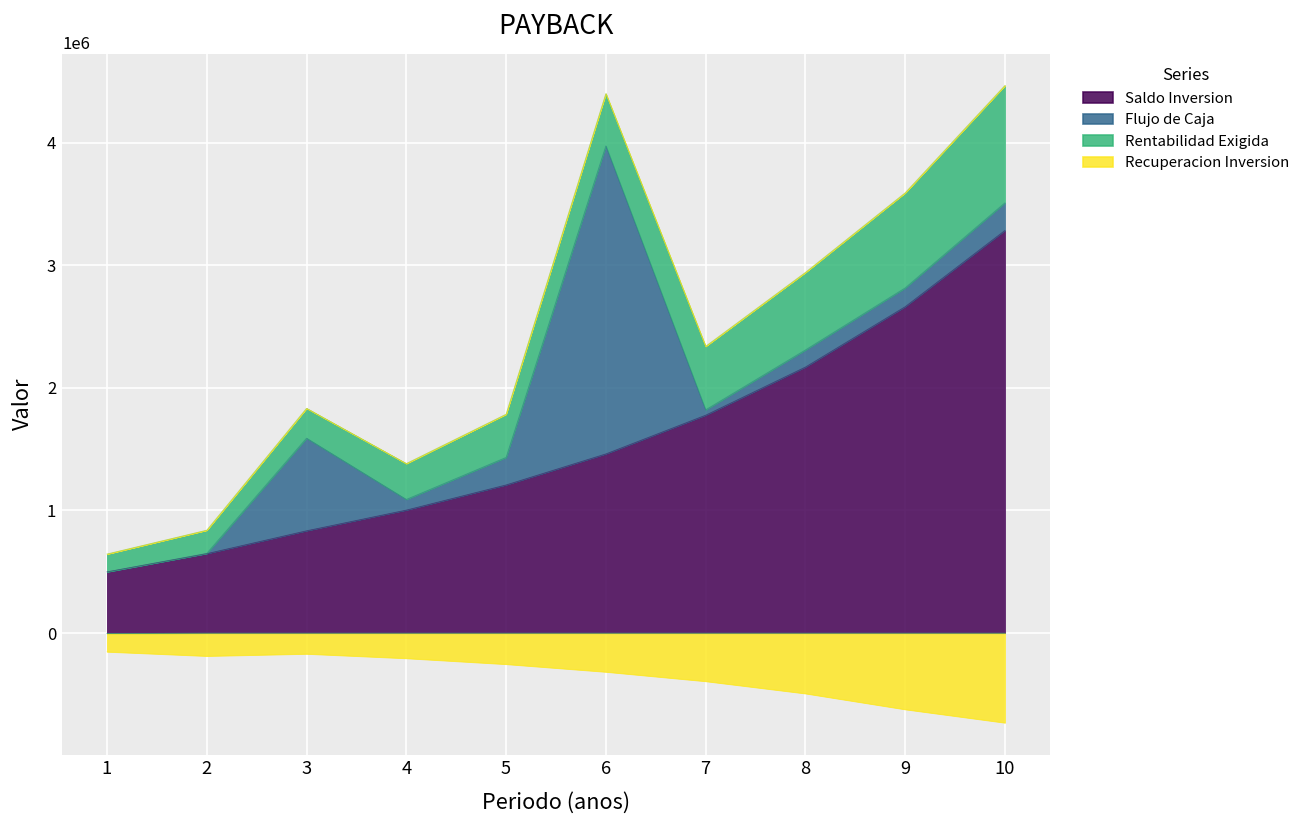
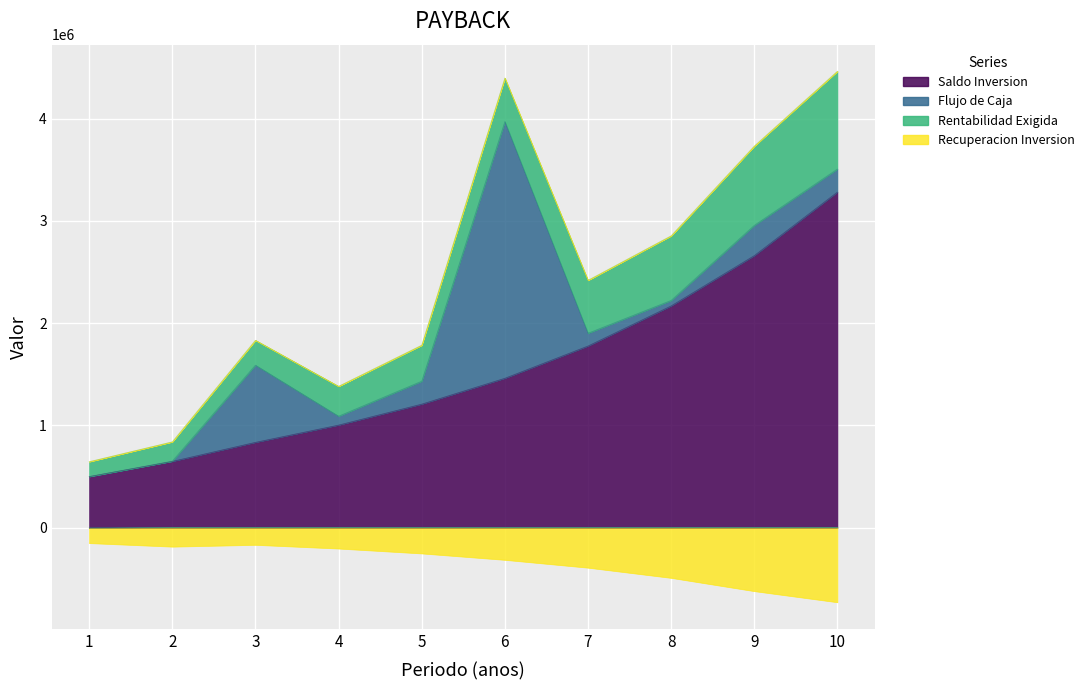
  {
    "Flujo de Caja": {
      "3": 760000,
      "4": 90000,
      "5": 220000,
      "6": 2510000,
-     "7": 40000,
-     "8": 140000,
-     "9": 150000,
+     "7": 130000,
+     "8": 50000,
+     "9": 300000,
      "10": 230000
    }
  }
